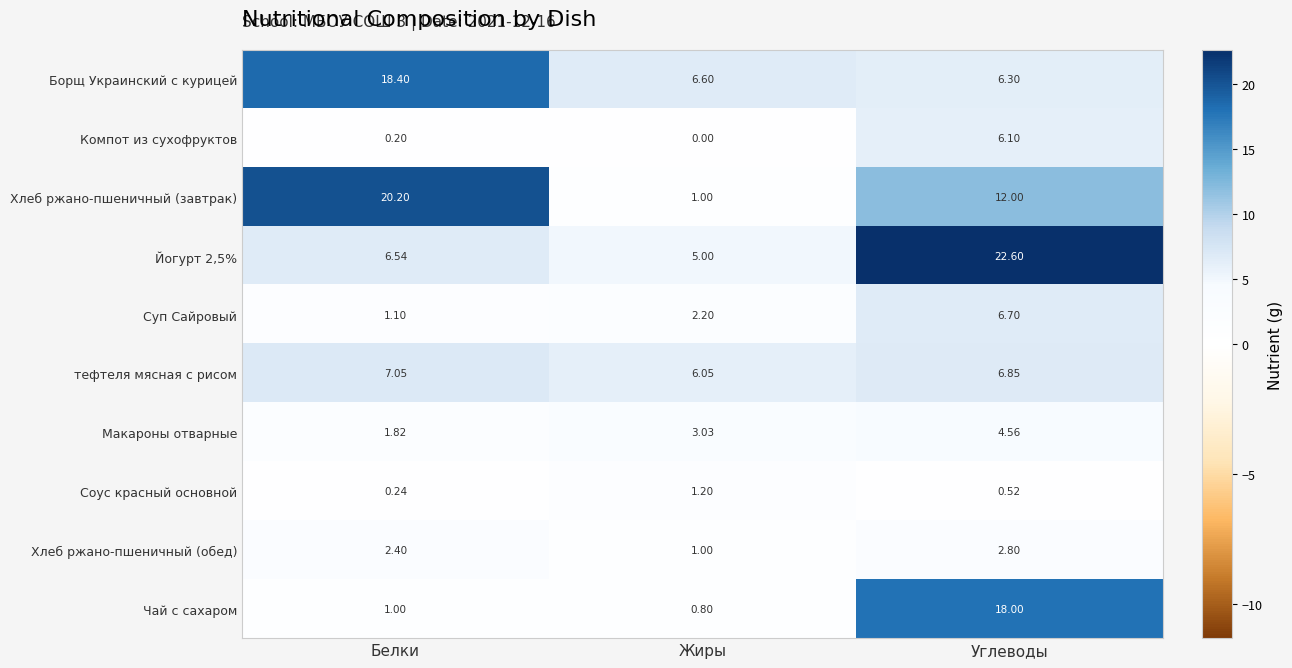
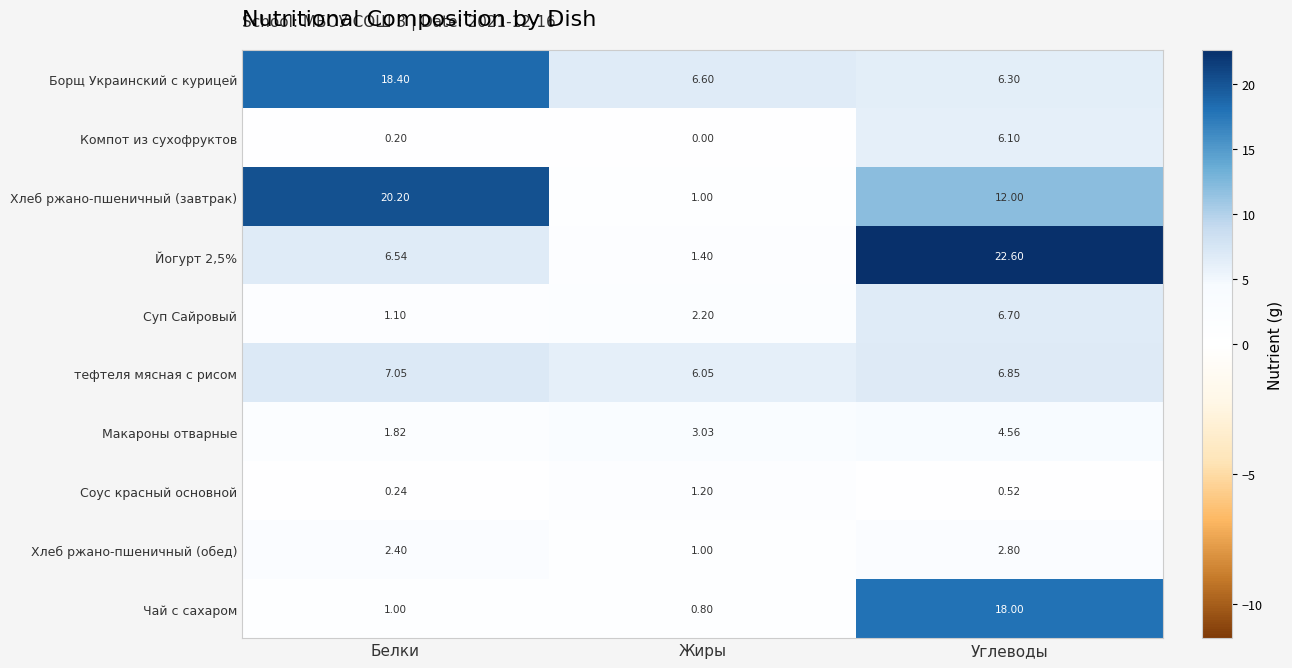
  {
    "Борщ Украинский с курицей": {
      "Белки": 18.40,
      "Жиры": 6.60,
      "Углеводы": 6.30
    },
    "Компот из сухофруктов": {
      "Белки": 0.20,
      "Жиры": 0.00,
      "Углеводы": 6.10
    },
    "Хлеб ржано-пшеничный (завтрак)": {
      "Белки": 20.20,
      "Жиры": 1.00,
      "Углеводы": 12.00
    },
    "Йогурт 2,5%": {
      "Белки": 6.54,
-     "Жиры": 5.00,
+     "Жиры": 1.40,
      "Углеводы": 22.60
    },
    "Суп Сайровый": {
      "Белки": 1.10,
      "Жиры": 2.20,
      "Углеводы": 6.70
    },
    "тефтеля мясная с рисом": {
      "Белки": 7.05,
      "Жиры": 6.05,
      "Углеводы": 6.85
    },
    "Макароны отварные": {
      "Белки": 1.82,
      "Жиры": 3.03,
      "Углеводы": 4.56
    },
    "Соус красный основной": {
      "Белки": 0.24,
      "Жиры": 1.20,
      "Углеводы": 0.52
    },
    "Хлеб ржано-пшеничный (обед)": {
      "Белки": 2.40,
      "Жиры": 1.00,
      "Углеводы": 2.80
    },
    "Чай с сахаром": {
      "Белки": 1.00,
      "Жиры": 0.80,
      "Углеводы": 18.00
    }
  }
